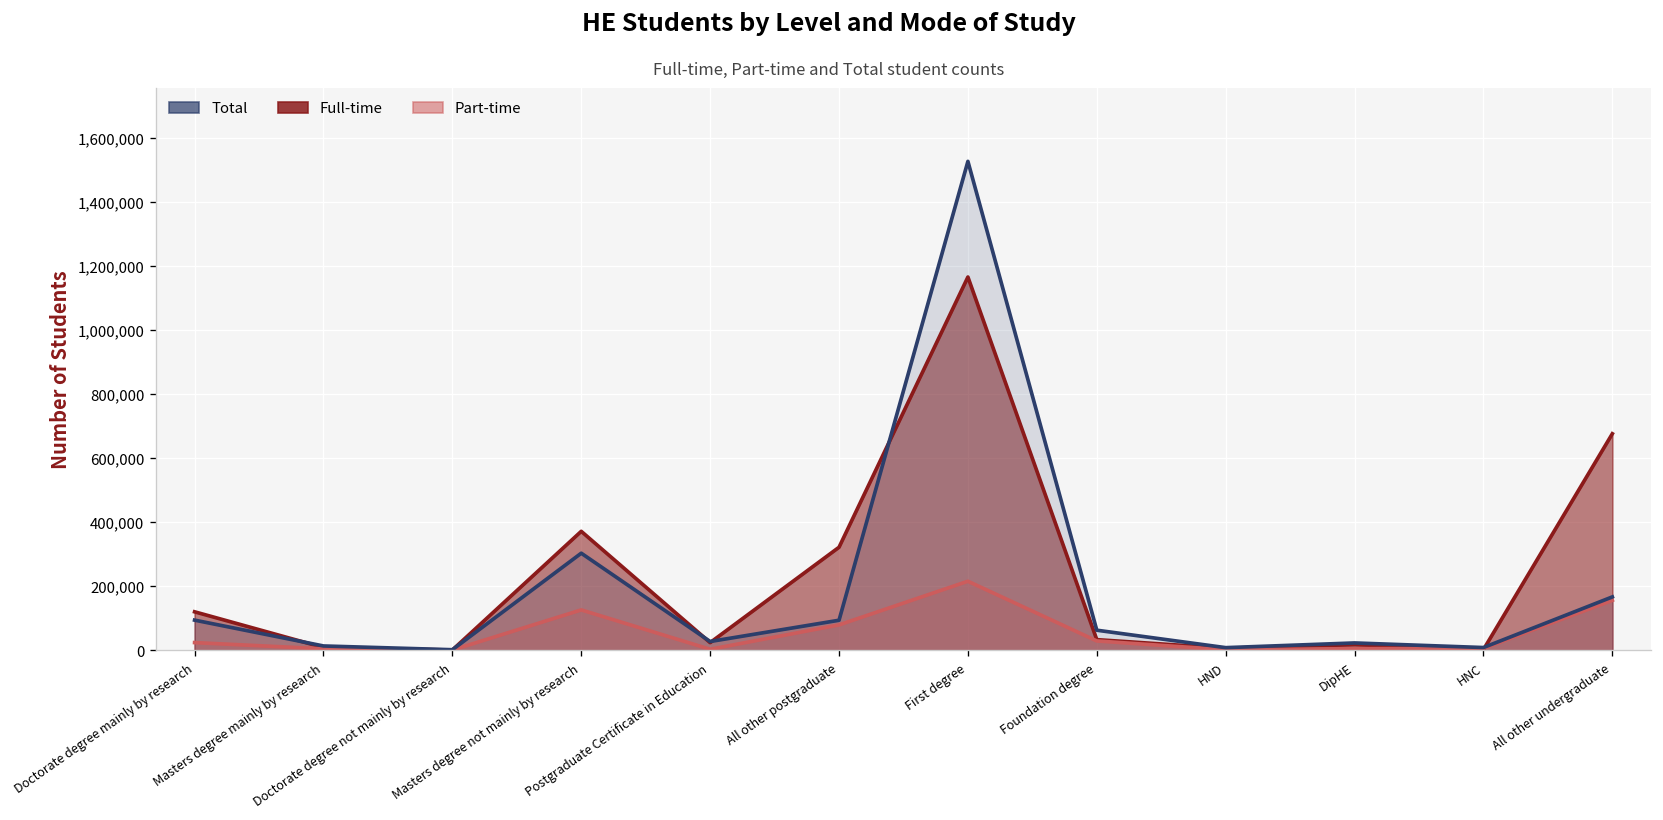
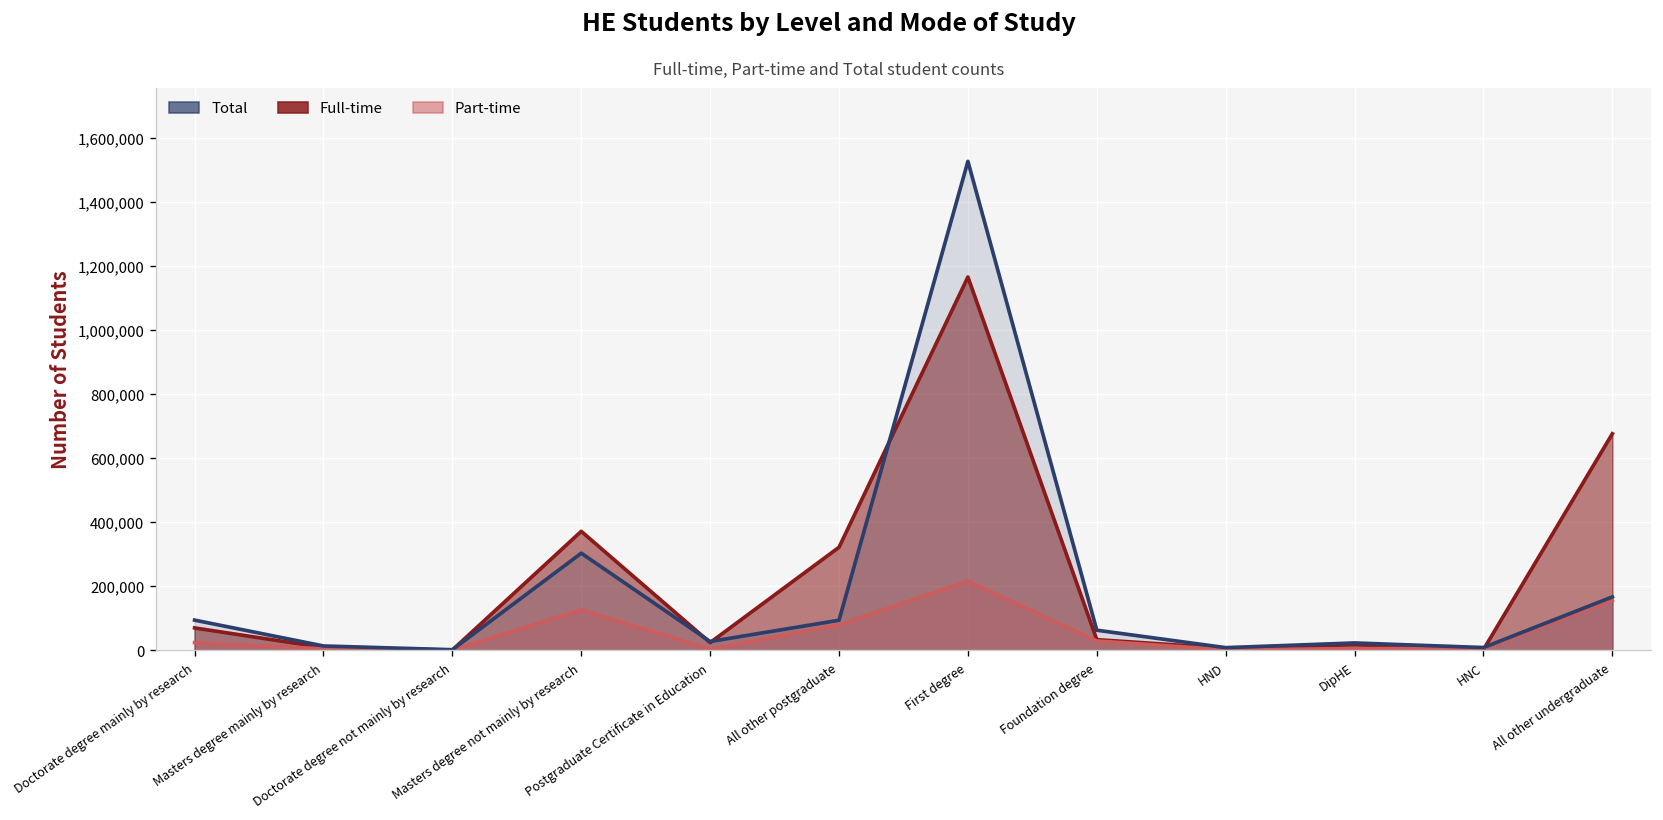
  {
    "Full-time": {
-     "Doctorate degree mainly by research": "120,000",
+     "Doctorate degree mainly by research": "70,000",
      "Masters degree not mainly by research": "370,000",
      "All other postgraduate": "320,000",
      "First degree": "1,170,000",
      "All other undergraduate": "680,000"
    }
  }
